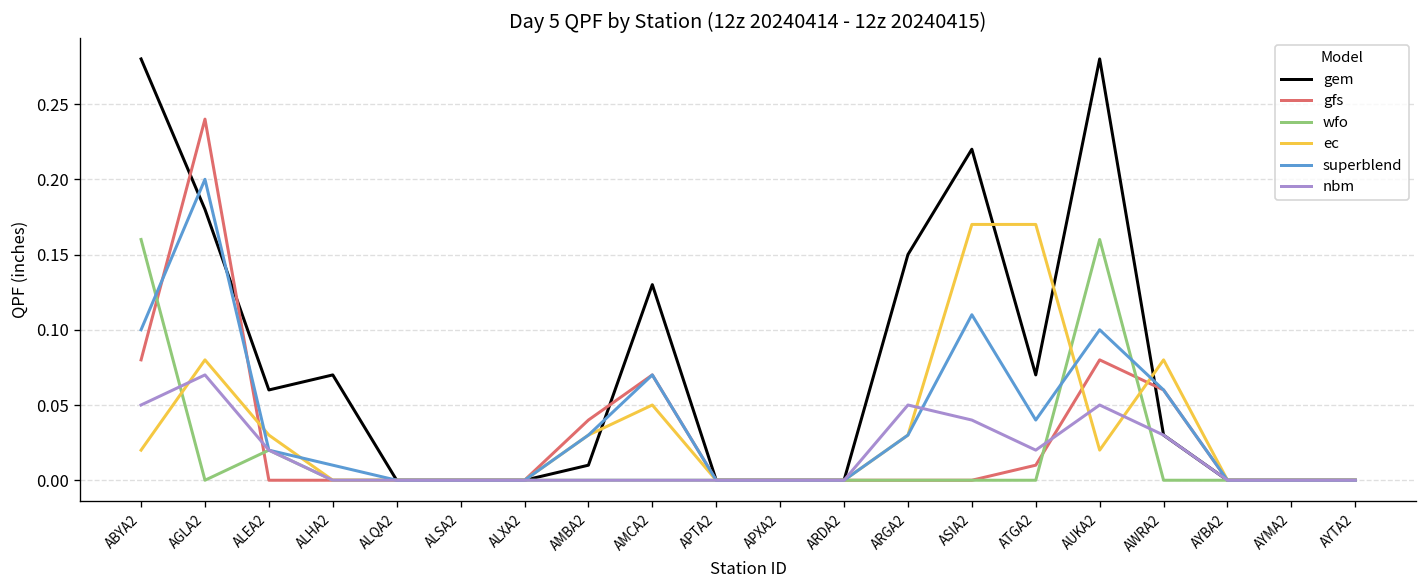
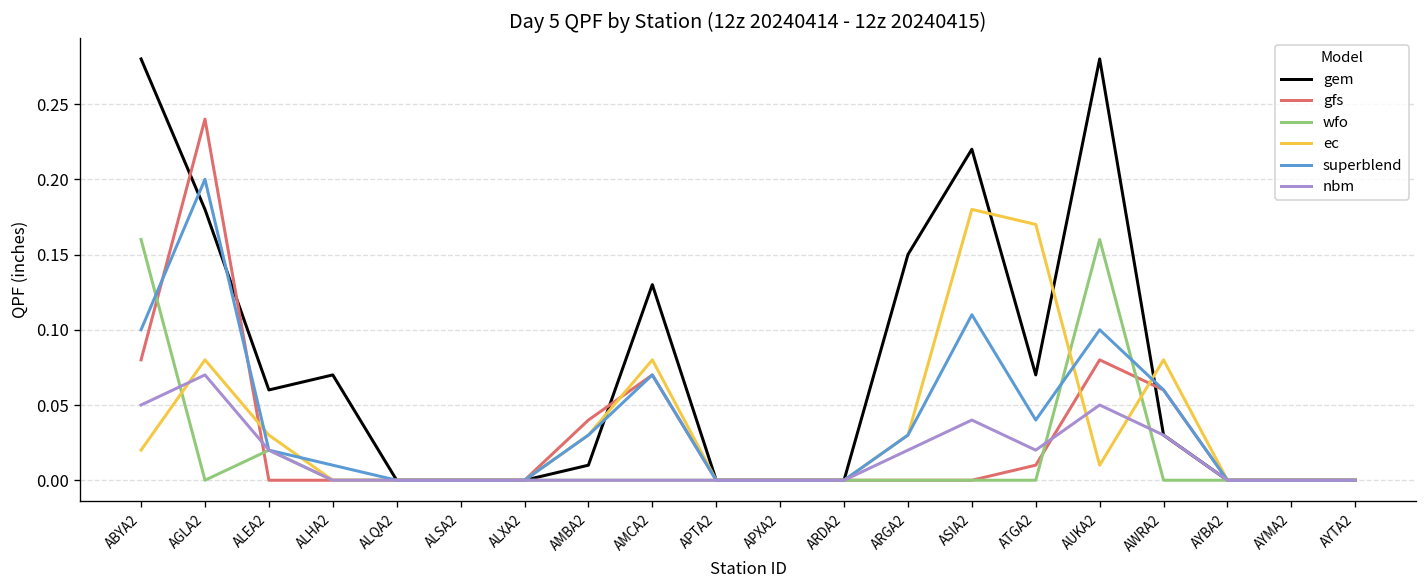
  {
    "gem": {
      "ABYA2": 0.28,
      "AGLA2": 0.18,
      "ALEA2": 0.06,
      "ALHA2": 0.07,
      "AMBA2": 0.01,
      "AMCA2": 0.13,
      "ARGA2": 0.15,
      "ASIA2": 0.22,
      "ATGA2": 0.07,
      "AUKA2": 0.28
    },
    "gfs": {
      "ABYA2": 0.08,
      "AGLA2": 0.24,
      "ALEA2": 0.00,
      "AMBA2": 0.04,
      "ATGA2": 0.01,
      "AUKA2": 0.08
    },
    "wfo": {
      "ABYA2": 0.16,
      "AGLA2": 0.00,
      "ATGA2": 0.00,
      "AUKA2": 0.16,
      "AWRA2": 0.00
    },
    "ec": {
      "ABYA2": 0.02,
      "AGLA2": 0.08,
      "ALEA2": 0.03,
-     "AMCA2": 0.05,
-     "ASIA2": 0.17,
+     "AMCA2": 0.08,
+     "ASIA2": 0.18,
      "ATGA2": 0.17,
-     "AUKA2": 0.02,
+     "AUKA2": 0.01,
      "AWRA2": 0.08
    },
    "superblend": {
      "ABYA2": 0.10,
      "AGLA2": 0.20,
      "ALHA2": 0.01,
      "ASIA2": 0.11,
      "ATGA2": 0.04,
      "AUKA2": 0.10
    },
    "nbm": {
      "ABYA2": 0.05,
      "AGLA2": 0.07,
-     "ARGA2": 0.05,
+     "ARGA2": 0.02,
      "ASIA2": 0.04,
      "ATGA2": 0.02,
      "AUKA2": 0.05
    }
  }
